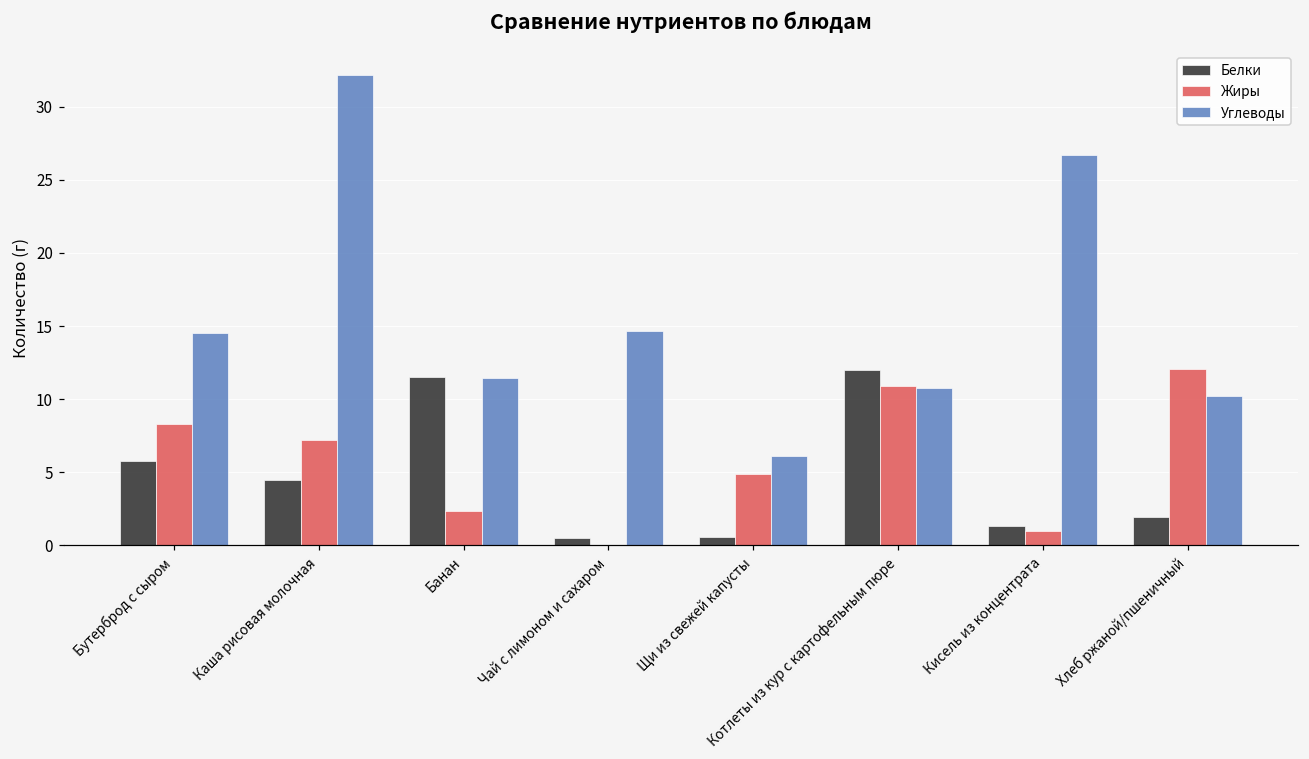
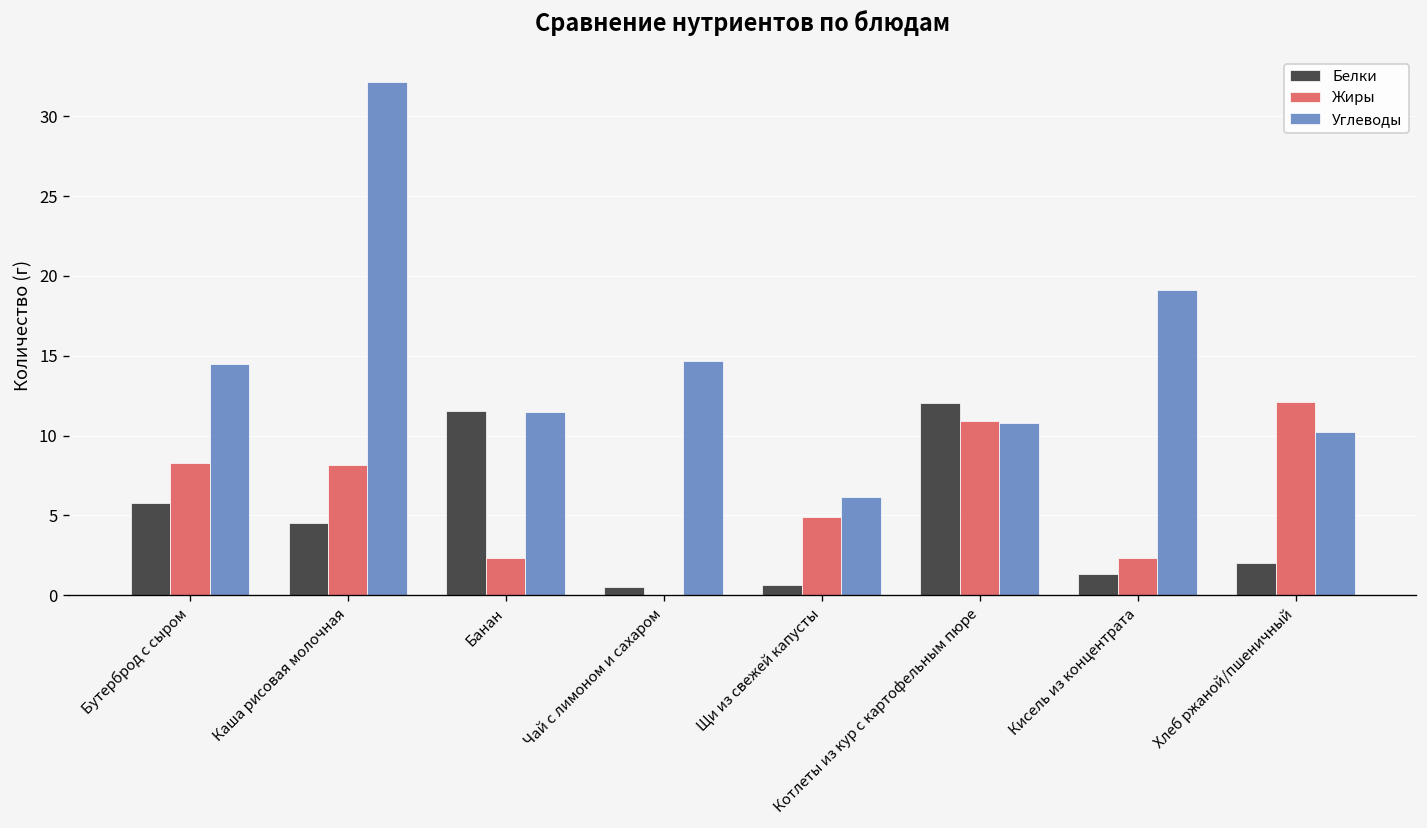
  {
    "Белки": {
      "Бутерброд с сыром": 5.8,
      "Каша рисовая молочная": 4.5,
      "Банан": 11.5,
      "Чай с лимоном и сахаром": 0.5,
      "Щи из свежей капусты": 0.6,
      "Котлеты из кур с картофельным пюре": 12.0,
      "Кисель из концентрата": 1.3,
      "Хлеб ржаной/пшеничный": 2.0
    },
    "Жиры": {
      "Бутерброд с сыром": 8.3,
-     "Каша рисовая молочная": 7.2,
+     "Каша рисовая молочная": 8.1,
      "Банан": 2.3,
      "Чай с лимоном и сахаром": 0.0,
      "Щи из свежей капусты": 4.9,
      "Котлеты из кур с картофельным пюре": 10.9,
-     "Кисель из концентрата": 1.0,
+     "Кисель из концентрата": 2.3,
      "Хлеб ржаной/пшеничный": 12.1
    },
    "Углеводы": {
      "Бутерброд с сыром": 14.5,
      "Каша рисовая молочная": 32.2,
      "Банан": 11.5,
      "Чай с лимоном и сахаром": 14.6,
      "Щи из свежей капусты": 6.1,
      "Котлеты из кур с картофельным пюре": 10.8,
-     "Кисель из концентрата": 26.7,
+     "Кисель из концентрата": 19.1,
      "Хлеб ржаной/пшеничный": 10.2
    }
  }
